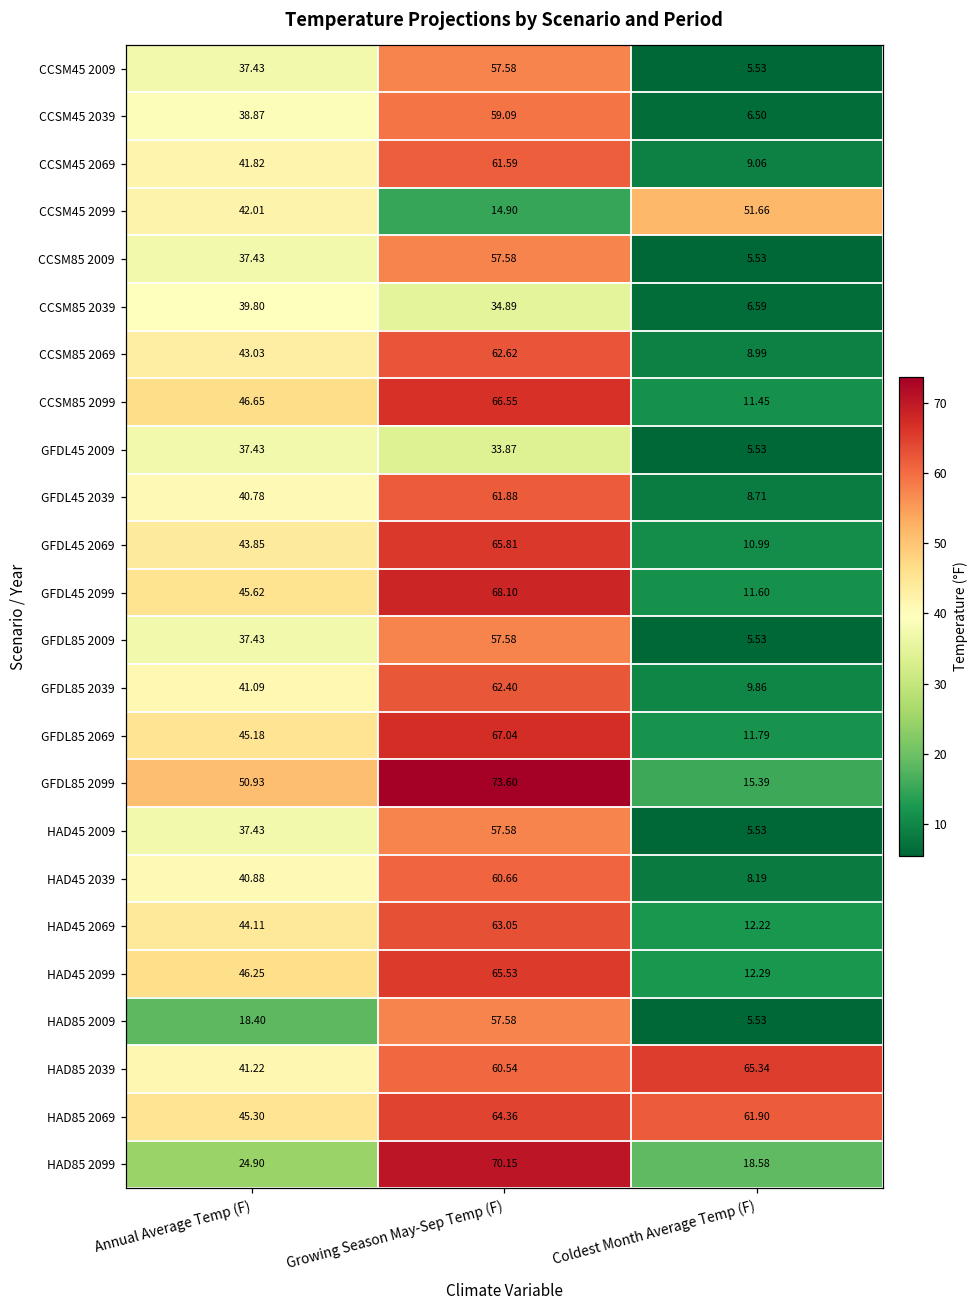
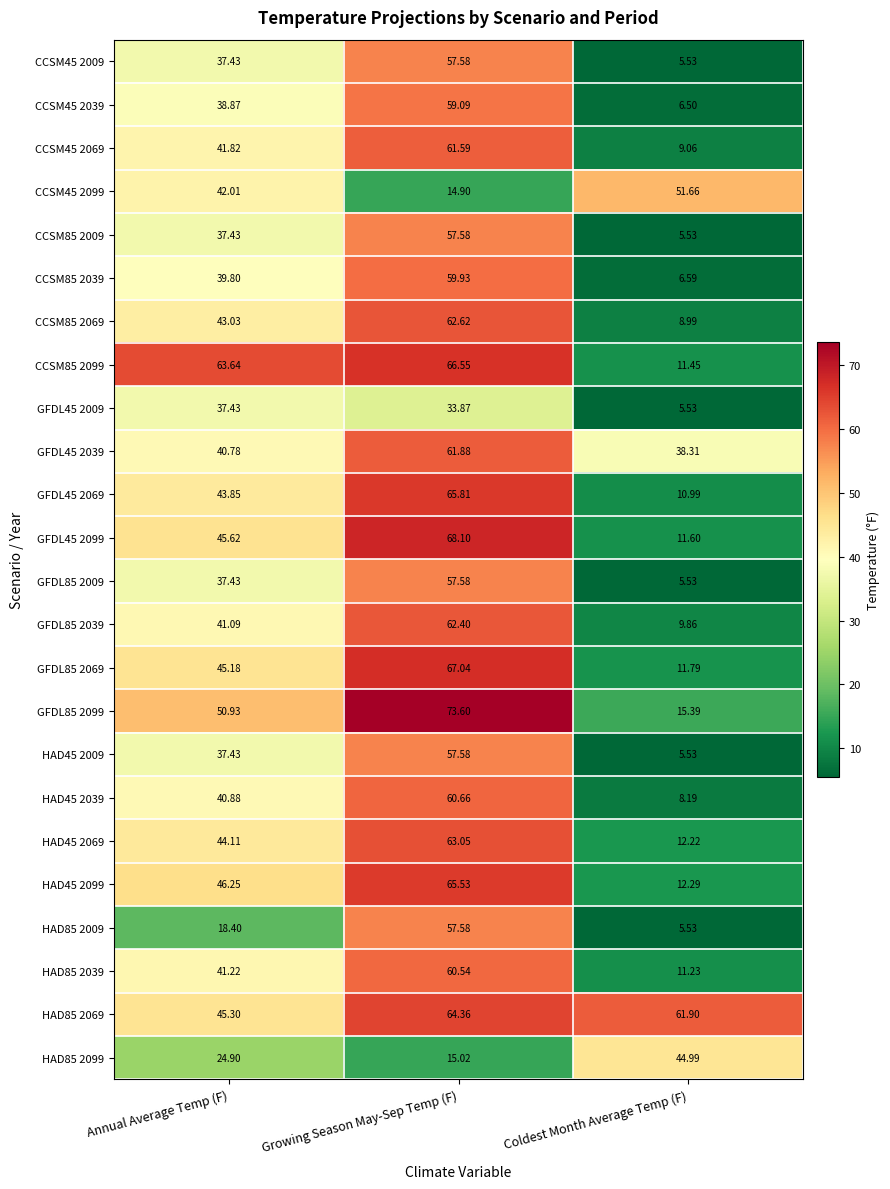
  {
    "CCSM45 2009": {
      "Annual Average Temp (F)": 37.43,
      "Growing Season May-Sep Temp (F)": 57.58,
      "Coldest Month Average Temp (F)": 5.53
    },
    "CCSM45 2039": {
      "Annual Average Temp (F)": 38.87,
      "Growing Season May-Sep Temp (F)": 59.09,
      "Coldest Month Average Temp (F)": 6.50
    },
    "CCSM45 2069": {
      "Annual Average Temp (F)": 41.82,
      "Growing Season May-Sep Temp (F)": 61.59,
      "Coldest Month Average Temp (F)": 9.06
    },
    "CCSM45 2099": {
      "Annual Average Temp (F)": 42.01,
      "Growing Season May-Sep Temp (F)": 14.90,
      "Coldest Month Average Temp (F)": 51.66
    },
    "CCSM85 2009": {
      "Annual Average Temp (F)": 37.43,
      "Growing Season May-Sep Temp (F)": 57.58,
      "Coldest Month Average Temp (F)": 5.53
    },
    "CCSM85 2039": {
      "Annual Average Temp (F)": 39.80,
-     "Growing Season May-Sep Temp (F)": 34.89,
+     "Growing Season May-Sep Temp (F)": 59.93,
      "Coldest Month Average Temp (F)": 6.59
    },
    "CCSM85 2069": {
      "Annual Average Temp (F)": 43.03,
      "Growing Season May-Sep Temp (F)": 62.62,
      "Coldest Month Average Temp (F)": 8.99
    },
    "CCSM85 2099": {
-     "Annual Average Temp (F)": 46.65,
+     "Annual Average Temp (F)": 63.64,
      "Growing Season May-Sep Temp (F)": 66.55,
      "Coldest Month Average Temp (F)": 11.45
    },
    "GFDL45 2009": {
      "Annual Average Temp (F)": 37.43,
      "Growing Season May-Sep Temp (F)": 33.87,
      "Coldest Month Average Temp (F)": 5.53
    },
    "GFDL45 2039": {
      "Annual Average Temp (F)": 40.78,
      "Growing Season May-Sep Temp (F)": 61.88,
-     "Coldest Month Average Temp (F)": 8.71
+     "Coldest Month Average Temp (F)": 38.31
    },
    "GFDL45 2069": {
      "Annual Average Temp (F)": 43.85,
      "Growing Season May-Sep Temp (F)": 65.81,
      "Coldest Month Average Temp (F)": 10.99
    },
    "GFDL45 2099": {
      "Annual Average Temp (F)": 45.62,
      "Growing Season May-Sep Temp (F)": 68.10,
      "Coldest Month Average Temp (F)": 11.60
    },
    "GFDL85 2009": {
      "Annual Average Temp (F)": 37.43,
      "Growing Season May-Sep Temp (F)": 57.58,
      "Coldest Month Average Temp (F)": 5.53
    },
    "GFDL85 2039": {
      "Annual Average Temp (F)": 41.09,
      "Growing Season May-Sep Temp (F)": 62.40,
      "Coldest Month Average Temp (F)": 9.86
    },
    "GFDL85 2069": {
      "Annual Average Temp (F)": 45.18,
      "Growing Season May-Sep Temp (F)": 67.04,
      "Coldest Month Average Temp (F)": 11.79
    },
    "GFDL85 2099": {
      "Annual Average Temp (F)": 50.93,
      "Growing Season May-Sep Temp (F)": 73.60,
      "Coldest Month Average Temp (F)": 15.39
    },
    "HAD45 2009": {
      "Annual Average Temp (F)": 37.43,
      "Growing Season May-Sep Temp (F)": 57.58,
      "Coldest Month Average Temp (F)": 5.53
    },
    "HAD45 2039": {
      "Annual Average Temp (F)": 40.88,
      "Growing Season May-Sep Temp (F)": 60.66,
      "Coldest Month Average Temp (F)": 8.19
    },
    "HAD45 2069": {
      "Annual Average Temp (F)": 44.11,
      "Growing Season May-Sep Temp (F)": 63.05,
      "Coldest Month Average Temp (F)": 12.22
    },
    "HAD45 2099": {
      "Annual Average Temp (F)": 46.25,
      "Growing Season May-Sep Temp (F)": 65.53,
      "Coldest Month Average Temp (F)": 12.29
    },
    "HAD85 2009": {
      "Annual Average Temp (F)": 18.40,
      "Growing Season May-Sep Temp (F)": 57.58,
      "Coldest Month Average Temp (F)": 5.53
    },
    "HAD85 2039": {
      "Annual Average Temp (F)": 41.22,
      "Growing Season May-Sep Temp (F)": 60.54,
-     "Coldest Month Average Temp (F)": 65.34
+     "Coldest Month Average Temp (F)": 11.23
    },
    "HAD85 2069": {
      "Annual Average Temp (F)": 45.30,
      "Growing Season May-Sep Temp (F)": 64.36,
      "Coldest Month Average Temp (F)": 61.90
    },
    "HAD85 2099": {
      "Annual Average Temp (F)": 24.90,
-     "Growing Season May-Sep Temp (F)": 70.15,
-     "Coldest Month Average Temp (F)": 18.58
+     "Growing Season May-Sep Temp (F)": 15.02,
+     "Coldest Month Average Temp (F)": 44.99
    }
  }
